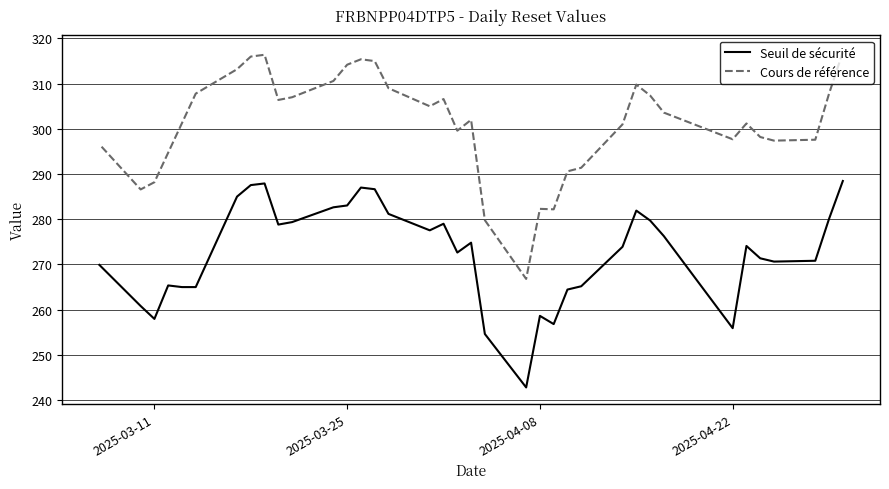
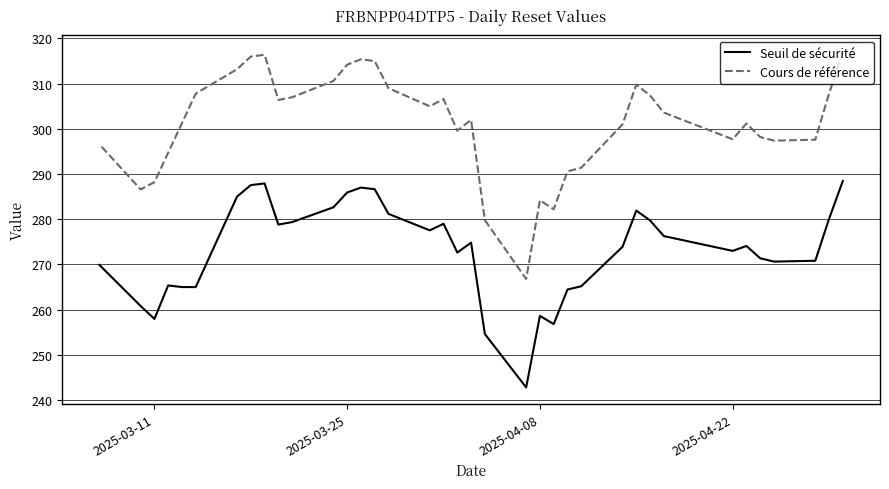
  {
    "Seuil de sécurité": {
      "2025-03-11": 258,
-     "2025-03-25": 283,
+     "2025-03-25": 286,
      "2025-04-08": 259,
-     "2025-04-22": 256
+     "2025-04-22": 273
    },
    "Cours de référence": {
      "2025-03-11": 288,
      "2025-03-25": 314,
-     "2025-04-08": 282,
+     "2025-04-08": 284,
      "2025-04-22": 298
    }
  }
